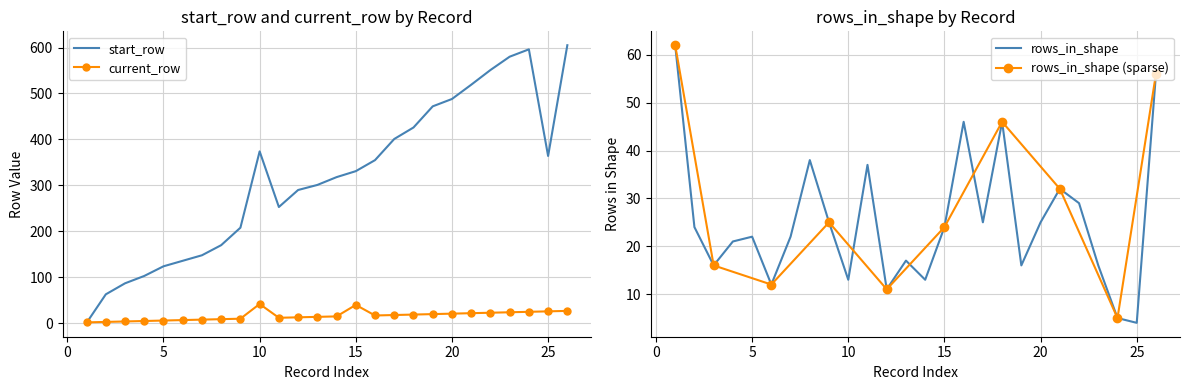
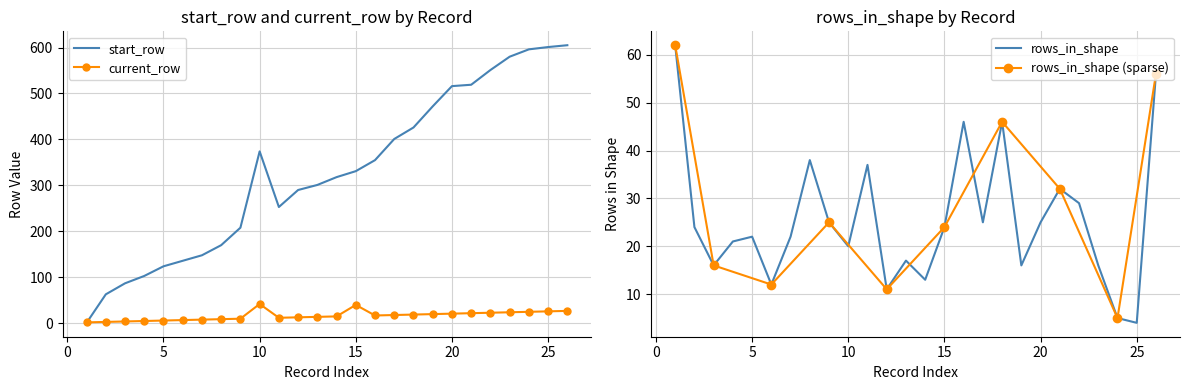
  {
    "start_row and current_row by Record": {
      "start_row": {
        "5": 120,
        "10": 370,
        "15": 330,
-       "20": 490,
-       "25": 360
+       "20": 520,
+       "25": 600
      },
      "current_row": {
        "5": 10,
        "10": 40,
        "15": 40,
        "20": 20,
        "25": 30
      }
    },
    "rows_in_shape by Record": {
      "rows_in_shape": {
        "5": 22,
-       "10": 13,
+       "10": 20,
        "20": 25,
        "25": 4
      }
    }
  }
